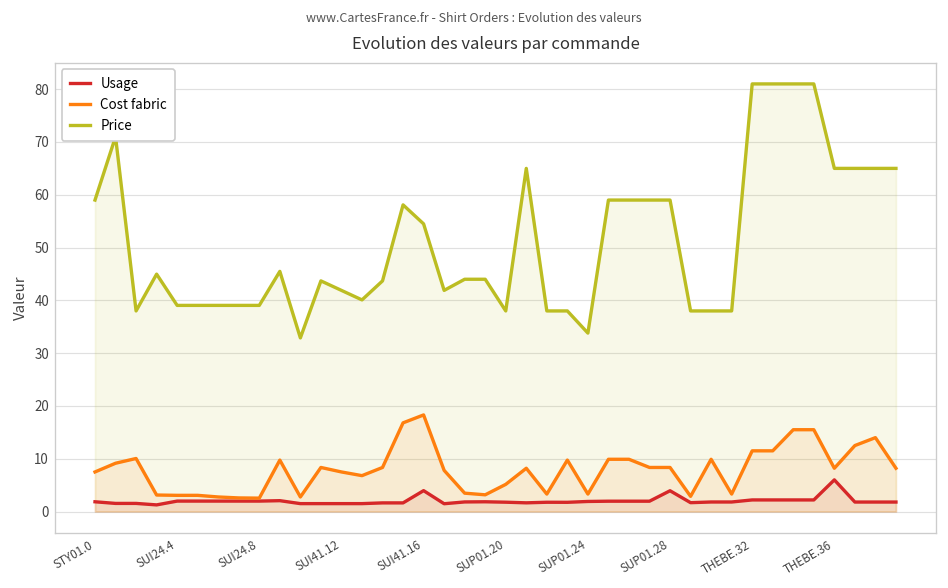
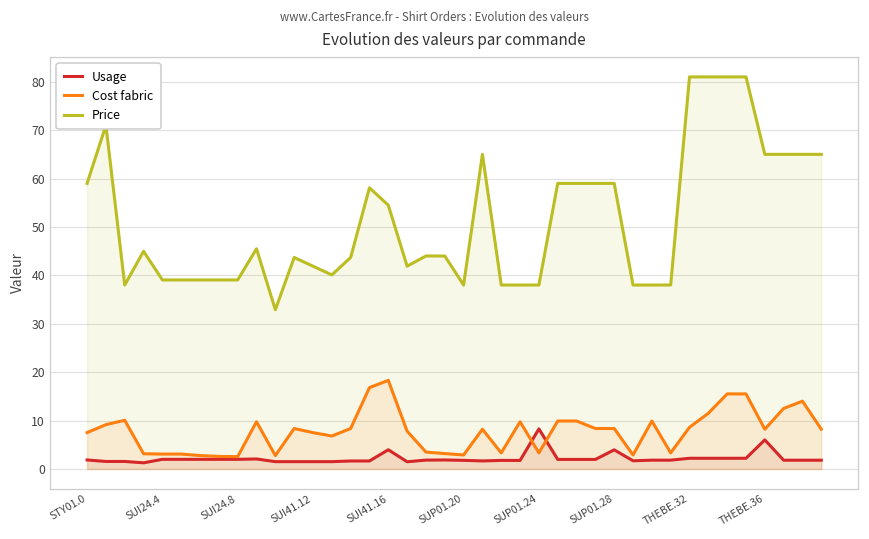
  {
    "Usage": {
      "STY01.0": 2,
      "SUI24.4": 2,
      "SUI41.12": 2,
      "SUI41.16": 4,
      "SUP01.20": 2,
-     "SUP01.24": 2,
+     "SUP01.24": 8,
      "SUP01.28": 4,
      "THEBE.32": 2,
      "THEBE.36": 6
    },
    "Cost fabric": {
      "STY01.0": 8,
      "SUI24.4": 3,
      "SUI41.12": 8,
      "SUI41.16": 18,
-     "SUP01.20": 5,
+     "SUP01.20": 3,
      "SUP01.24": 3,
      "SUP01.28": 8,
-     "THEBE.32": 12,
+     "THEBE.32": 9,
      "THEBE.36": 8
    },
    "Price": {
      "STY01.0": 59,
      "SUI24.4": 39,
      "SUI24.8": 39,
      "SUI41.12": 42,
      "SUI41.16": 54,
      "SUP01.20": 38,
-     "SUP01.24": 34,
+     "SUP01.24": 38,
      "SUP01.28": 59,
      "THEBE.32": 81,
      "THEBE.36": 65
    }
  }
